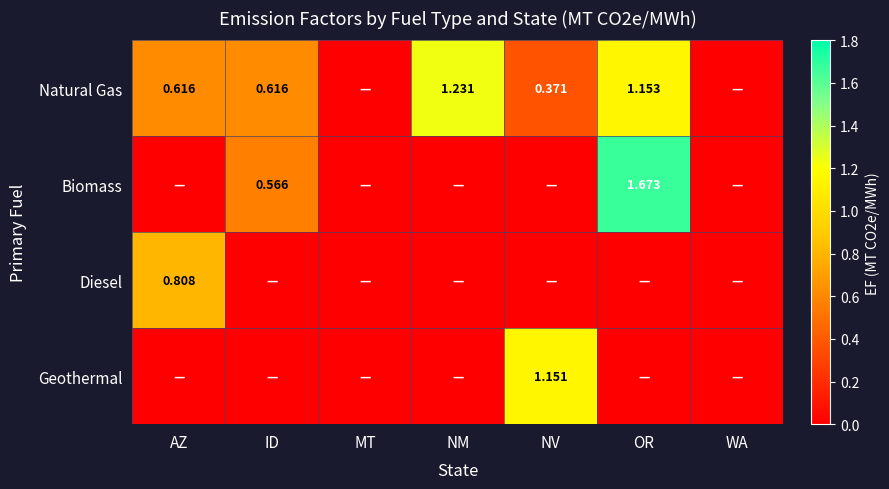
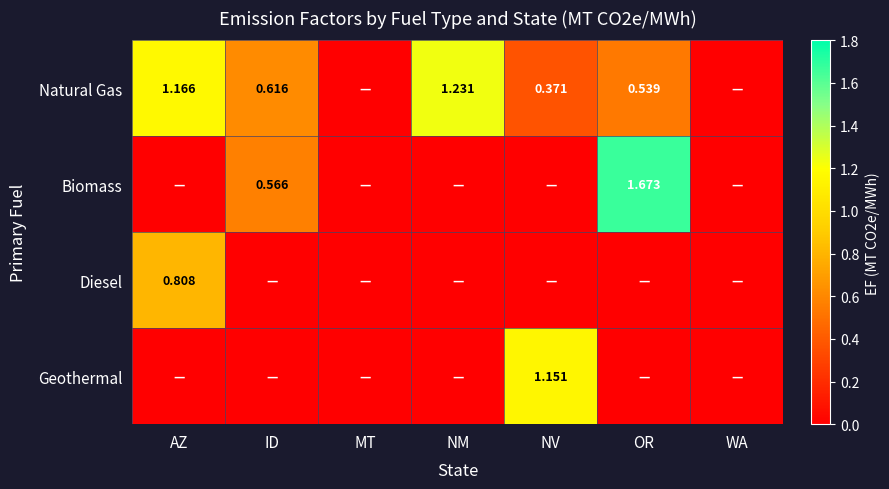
  {
    "Natural Gas": {
-     "AZ": 0.616,
+     "AZ": 1.166,
      "ID": 0.616,
      "NM": 1.231,
      "NV": 0.371,
-     "OR": 1.153
+     "OR": 0.539
    },
    "Biomass": {
      "ID": 0.566,
      "OR": 1.673
    },
    "Diesel": {
      "AZ": 0.808
    },
    "Geothermal": {
      "NV": 1.151
    }
  }
